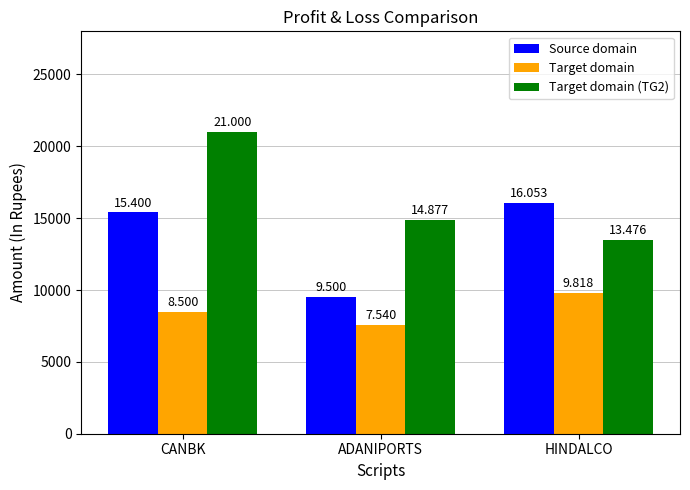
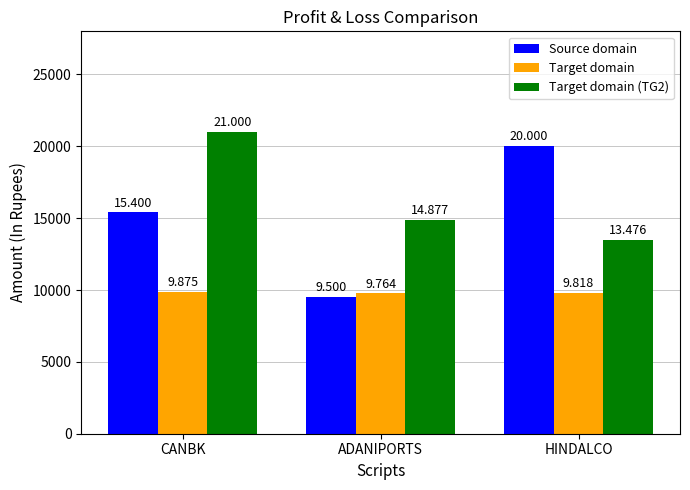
  {
    "Source domain": {
-     "HINDALCO": 16.053
+     "HINDALCO": 20.000
    },
    "Target domain": {
-     "CANBK": 8.500,
-     "ADANIPORTS": 7.540
+     "CANBK": 9.875,
+     "ADANIPORTS": 9.764
    }
  }
